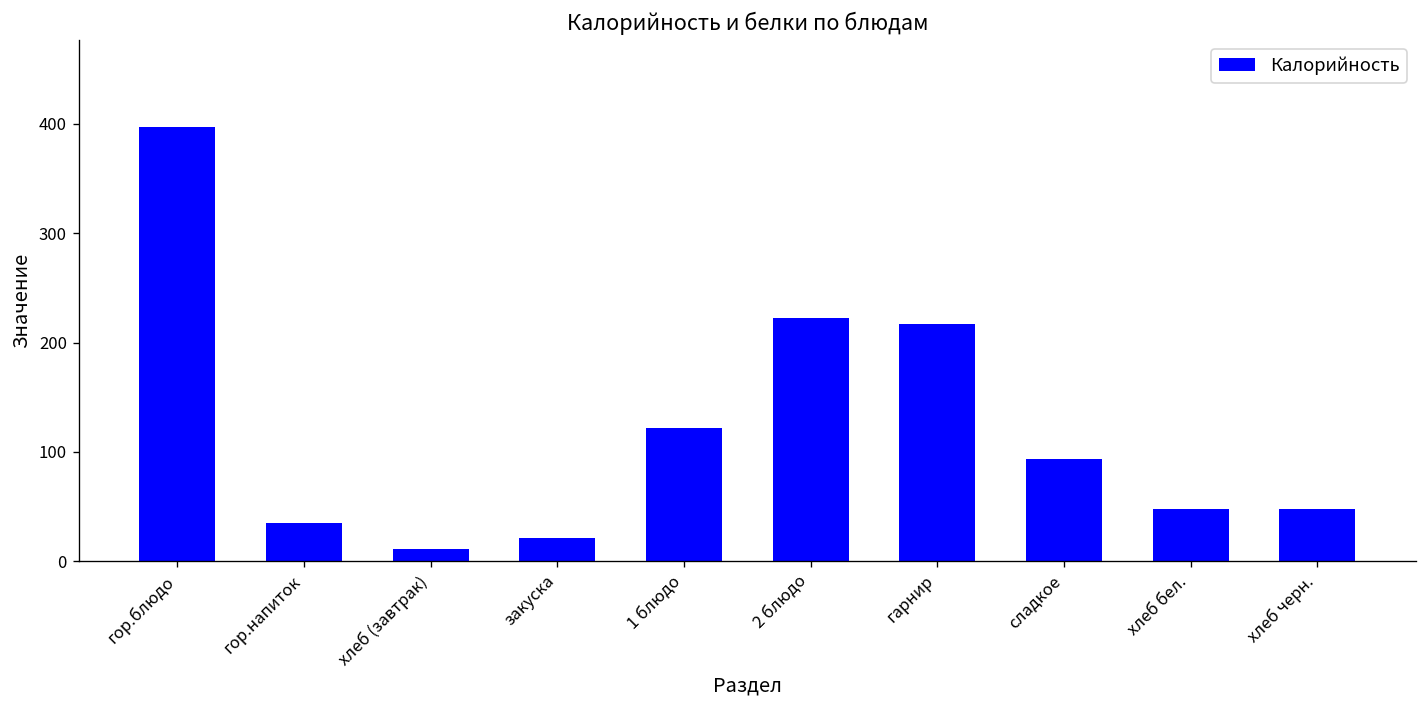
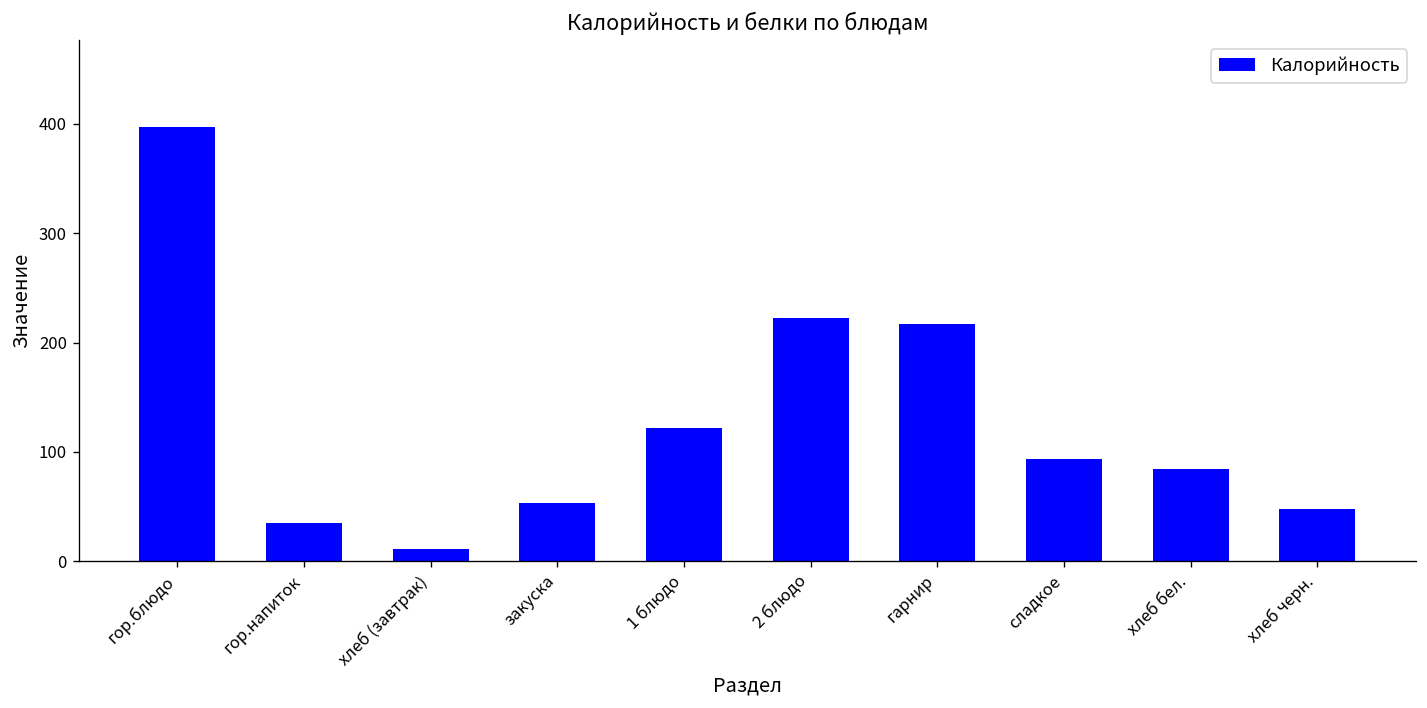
  {
    "гор.блюдо": 400,
    "гор.напиток": 40,
    "хлеб (завтрак)": 10,
-   "закуска": 20,
+   "закуска": 50,
    "1 блюдо": 120,
    "2 блюдо": 220,
    "гарнир": 220,
    "сладкое": 90,
-   "хлеб бел.": 50,
+   "хлеб бел.": 80,
    "хлеб черн.": 50
  }
